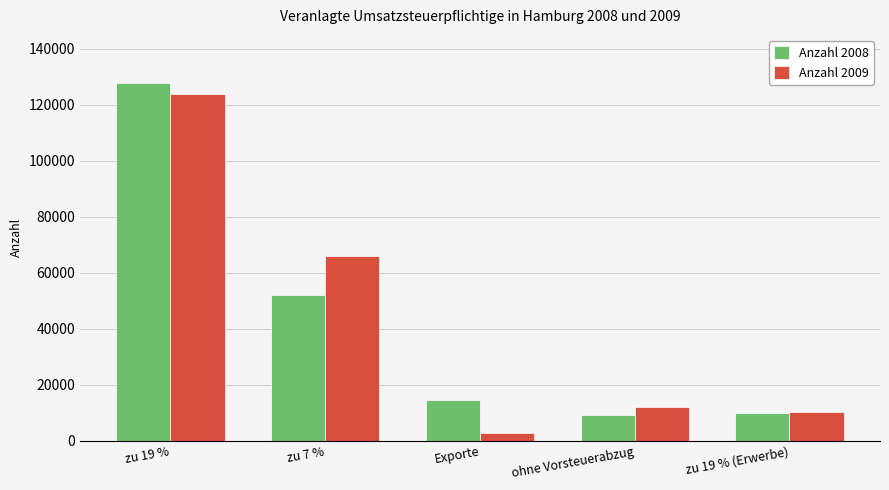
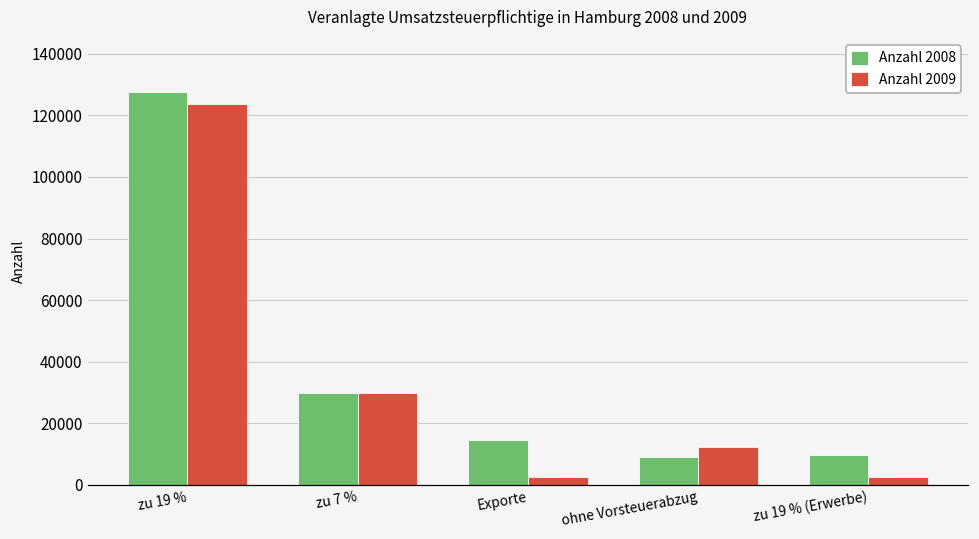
  {
    "Anzahl 2008": {
      "zu 19 %": 128000,
-     "zu 7 %": 52000,
+     "zu 7 %": 30000,
      "Exporte": 15000,
      "ohne Vorsteuerabzug": 9000,
      "zu 19 % (Erwerbe)": 10000
    },
    "Anzahl 2009": {
      "zu 19 %": 124000,
-     "zu 7 %": 66000,
+     "zu 7 %": 30000,
      "Exporte": 3000,
      "ohne Vorsteuerabzug": 12000,
-     "zu 19 % (Erwerbe)": 10000
+     "zu 19 % (Erwerbe)": 3000
    }
  }
